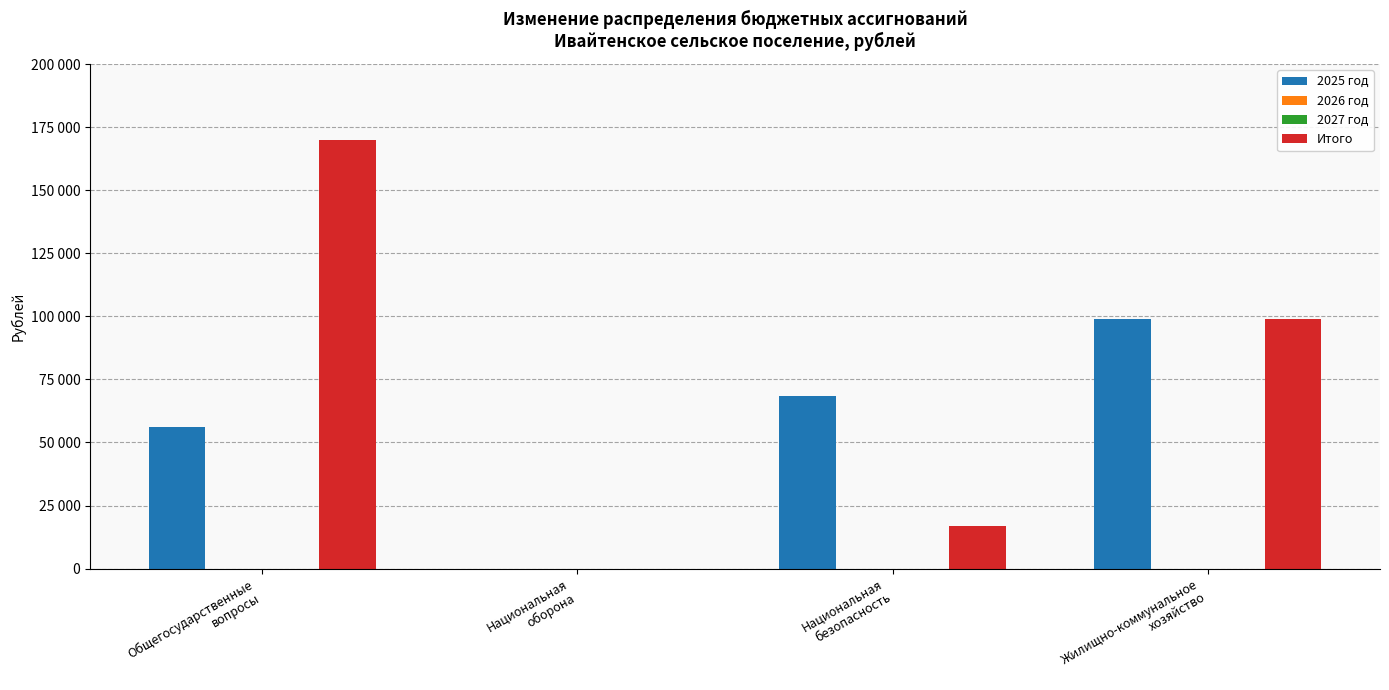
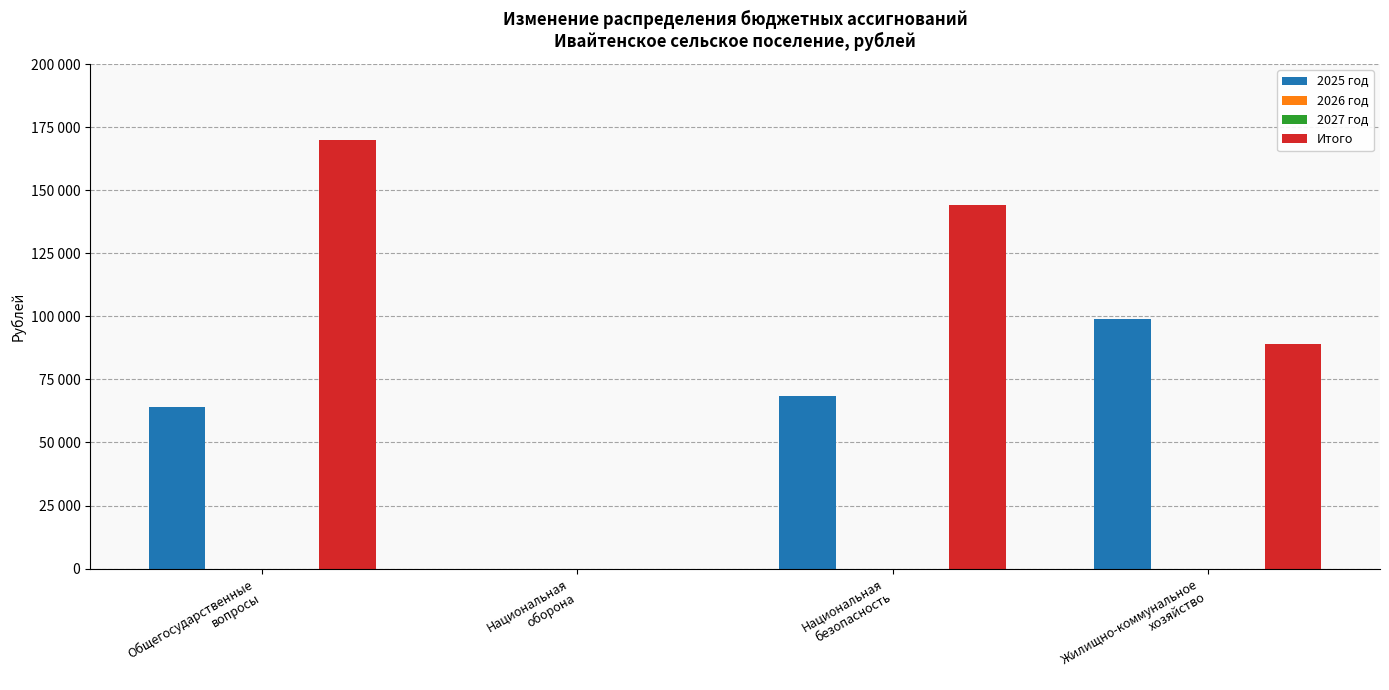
  {
    "2025 год": {
-     "Общегосударственные вопросы": 56000,
+     "Общегосударственные вопросы": 64000,
      "Национальная оборона": 0,
      "Национальная безопасность": 68000,
      "Жилищно-коммунальное хозяйство": 99000
    },
    "2026 год": {
      "Общегосударственные вопросы": 0,
      "Национальная оборона": 0,
      "Национальная безопасность": 0,
      "Жилищно-коммунальное хозяйство": 0
    },
    "2027 год": {
      "Общегосударственные вопросы": 0,
      "Национальная оборона": 0,
      "Национальная безопасность": 0,
      "Жилищно-коммунальное хозяйство": 0
    },
    "Итого": {
      "Общегосударственные вопросы": 170000,
      "Национальная оборона": 0,
-     "Национальная безопасность": 17000,
-     "Жилищно-коммунальное хозяйство": 99000
+     "Национальная безопасность": 144000,
+     "Жилищно-коммунальное хозяйство": 89000
    }
  }
